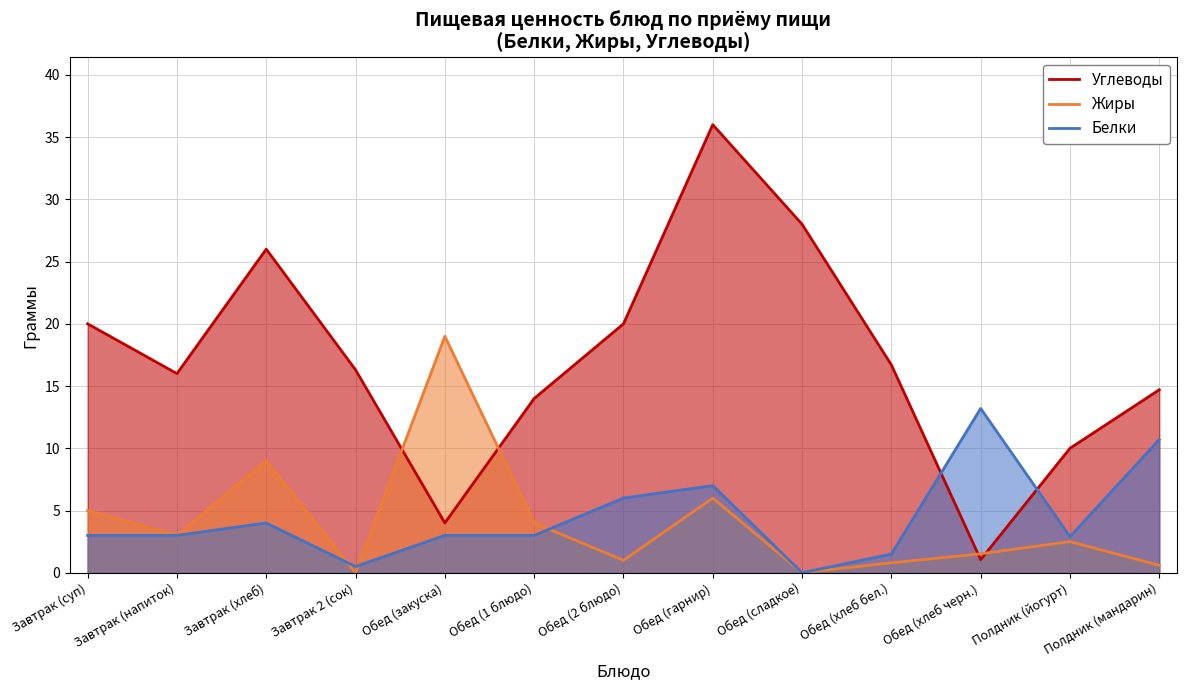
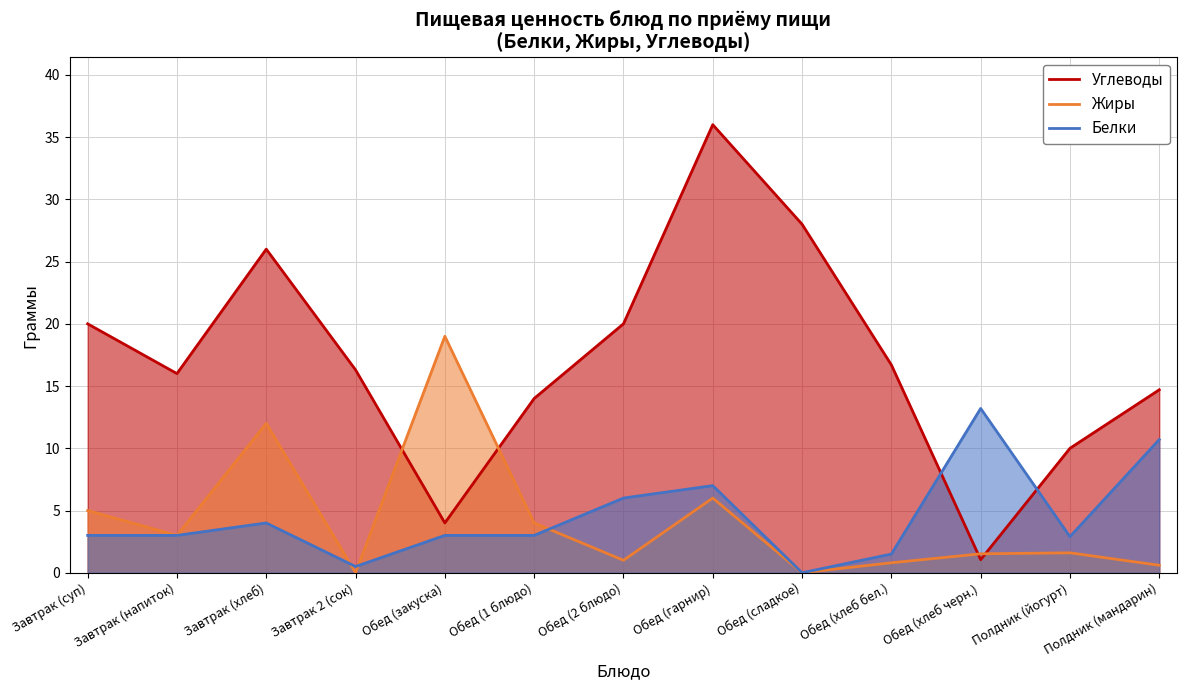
  {
    "Углеводы": {
      "Завтрак (суп)": 20.0,
      "Завтрак (напиток)": 16.0,
      "Завтрак (хлеб)": 26.0,
      "Завтрак 2 (сок)": 16.3,
      "Обед (закуска)": 4.0,
      "Обед (1 блюдо)": 14.0,
      "Обед (2 блюдо)": 20.0,
      "Обед (гарнир)": 36.0,
      "Обед (сладкое)": 28.0,
      "Обед (хлеб бел.)": 16.7,
      "Обед (хлеб черн.)": 1.1,
      "Полдник (йогурт)": 10.0,
      "Полдник (мандарин)": 14.7
    },
    "Жиры": {
      "Завтрак (суп)": 5.0,
-     "Завтрак (хлеб)": 9,
+     "Завтрак (хлеб)": 12,
      "Завтрак 2 (сок)": 0.0,
      "Обед (закуска)": 19.0,
      "Обед (1 блюдо)": 4.0,
      "Обед (2 блюдо)": 1.0,
      "Обед (гарнир)": 6.0,
      "Обед (хлеб бел.)": 0.8,
      "Обед (хлеб черн.)": 1.5,
-     "Полдник (йогурт)": 2.5,
+     "Полдник (йогурт)": 1.6,
      "Полдник (мандарин)": 0.6
    },
    "Белки": {
      "Завтрак (суп)": 3.0,
      "Завтрак (хлеб)": 4.0,
      "Завтрак 2 (сок)": 0.5,
      "Обед (закуска)": 3.0,
      "Обед (1 блюдо)": 3.0,
      "Обед (2 блюдо)": 6.0,
      "Обед (гарнир)": 7.0,
      "Обед (хлеб бел.)": 1.5,
      "Обед (хлеб черн.)": 13.2,
      "Полдник (йогурт)": 2.9,
      "Полдник (мандарин)": 10.7
    }
  }
